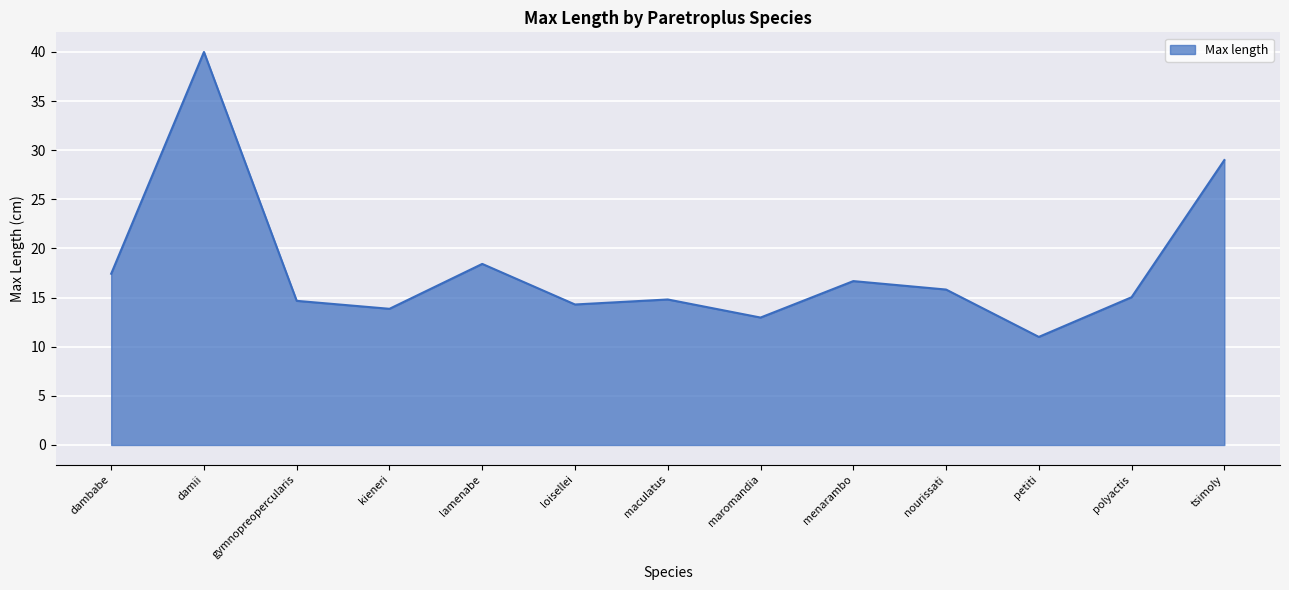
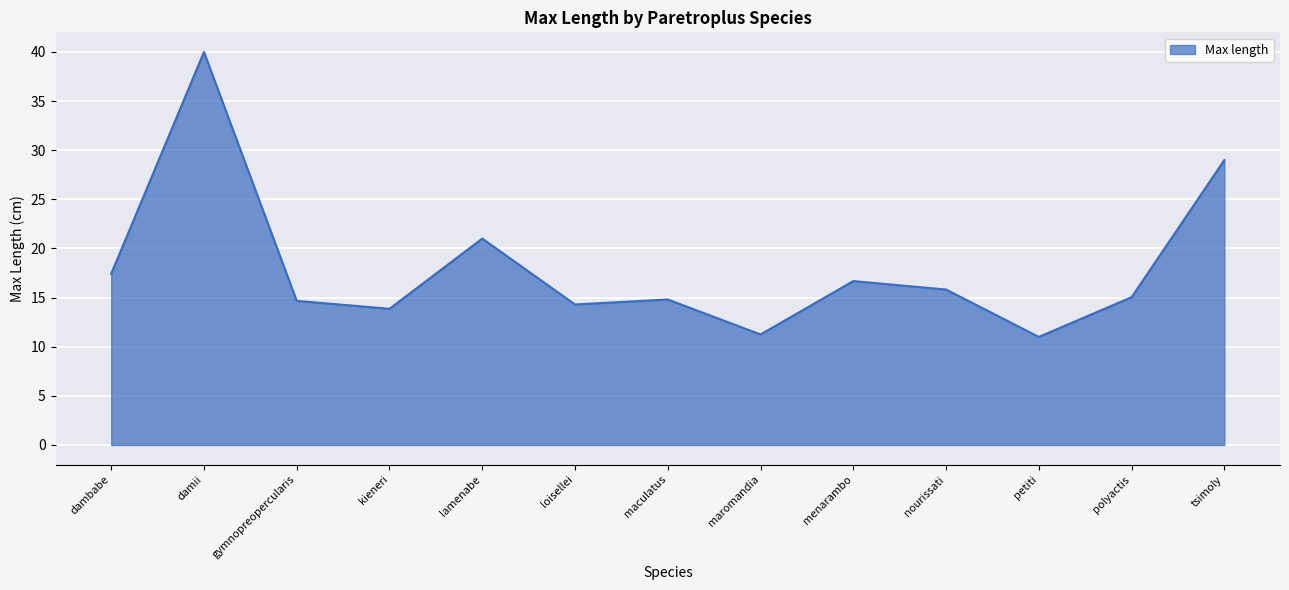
  {
    "dambabe": 17,
    "damii": 40,
    "gymnopreopercularis": 15,
    "kieneri": 14,
-   "lamenabe": 18,
+   "lamenabe": 21,
    "loisellei": 14,
    "maculatus": 15,
-   "maromandia": 13,
+   "maromandia": 11,
    "menarambo": 17,
    "nourissati": 16,
    "petiti": 11,
    "polyactis": 15,
    "tsimoly": 29
  }
